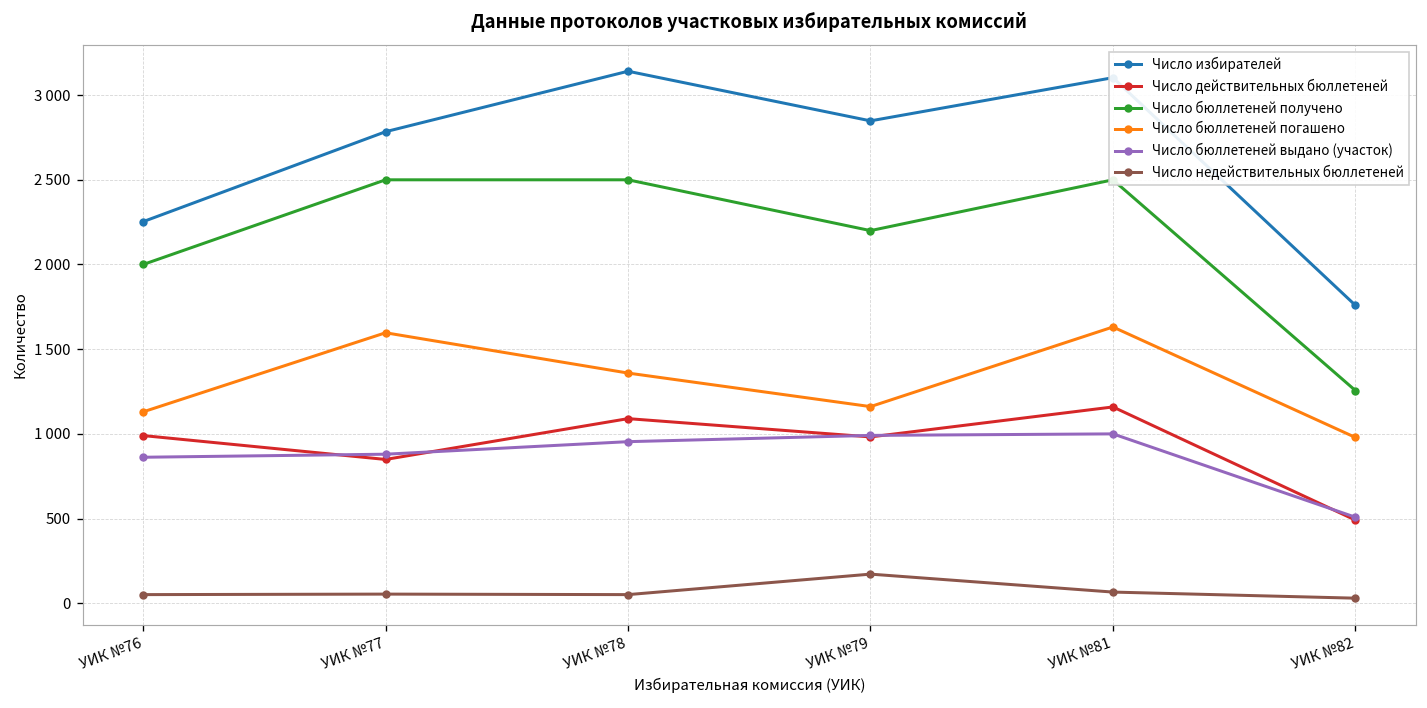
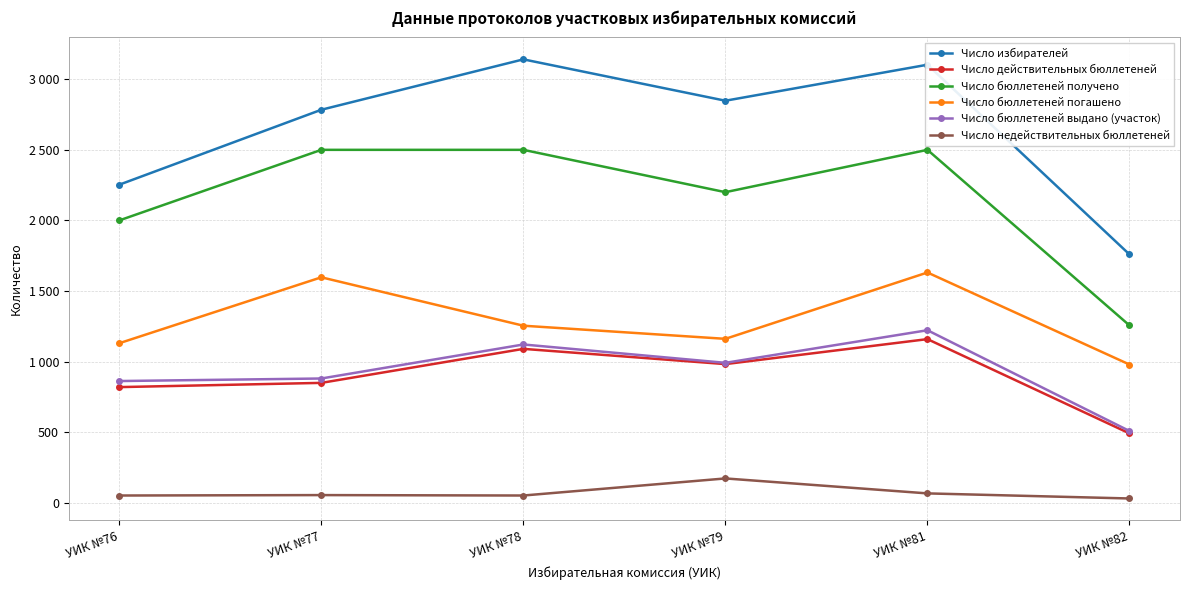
  {
    "Число избирателей": {
      "УИК №76": 2250,
      "УИК №77": 2780,
      "УИК №78": 3140,
      "УИК №79": 2850,
      "УИК №82": 1760
    },
    "Число действительных бюллетеней": {
-     "УИК №76": 990,
+     "УИК №76": 820,
      "УИК №77": 850,
      "УИК №78": 1090,
      "УИК №81": 1160
    },
    "Число бюллетеней получено": {
      "УИК №76": 2000,
      "УИК №77": 2500,
      "УИК №78": 2500,
      "УИК №79": 2200,
      "УИК №81": 2500,
      "УИК №82": 1260
    },
    "Число бюллетеней погашено": {
      "УИК №76": 1130,
      "УИК №77": 1600,
-     "УИК №78": 1360,
+     "УИК №78": 1250,
      "УИК №79": 1160,
      "УИК №81": 1630,
      "УИК №82": 980
    },
    "Число бюллетеней выдано (участок)": {
      "УИК №76": 860,
      "УИК №77": 880,
-     "УИК №78": 950,
-     "УИК №81": 1000
+     "УИК №78": 1120,
+     "УИК №81": 1220
    },
    "Число недействительных бюллетеней": {
      "УИК №76": 50,
      "УИК №77": 50,
      "УИК №78": 50,
      "УИК №79": 170,
      "УИК №81": 70,
      "УИК №82": 30
    }
  }
